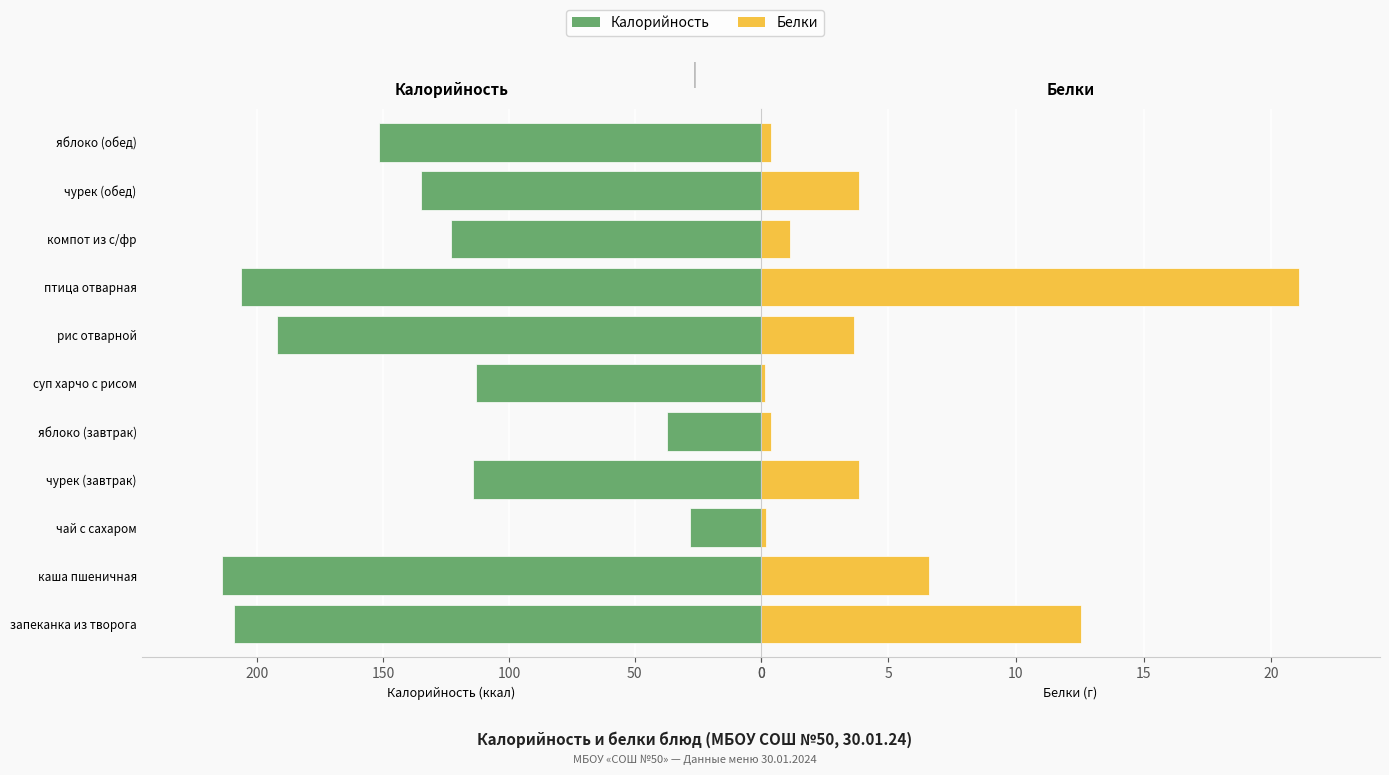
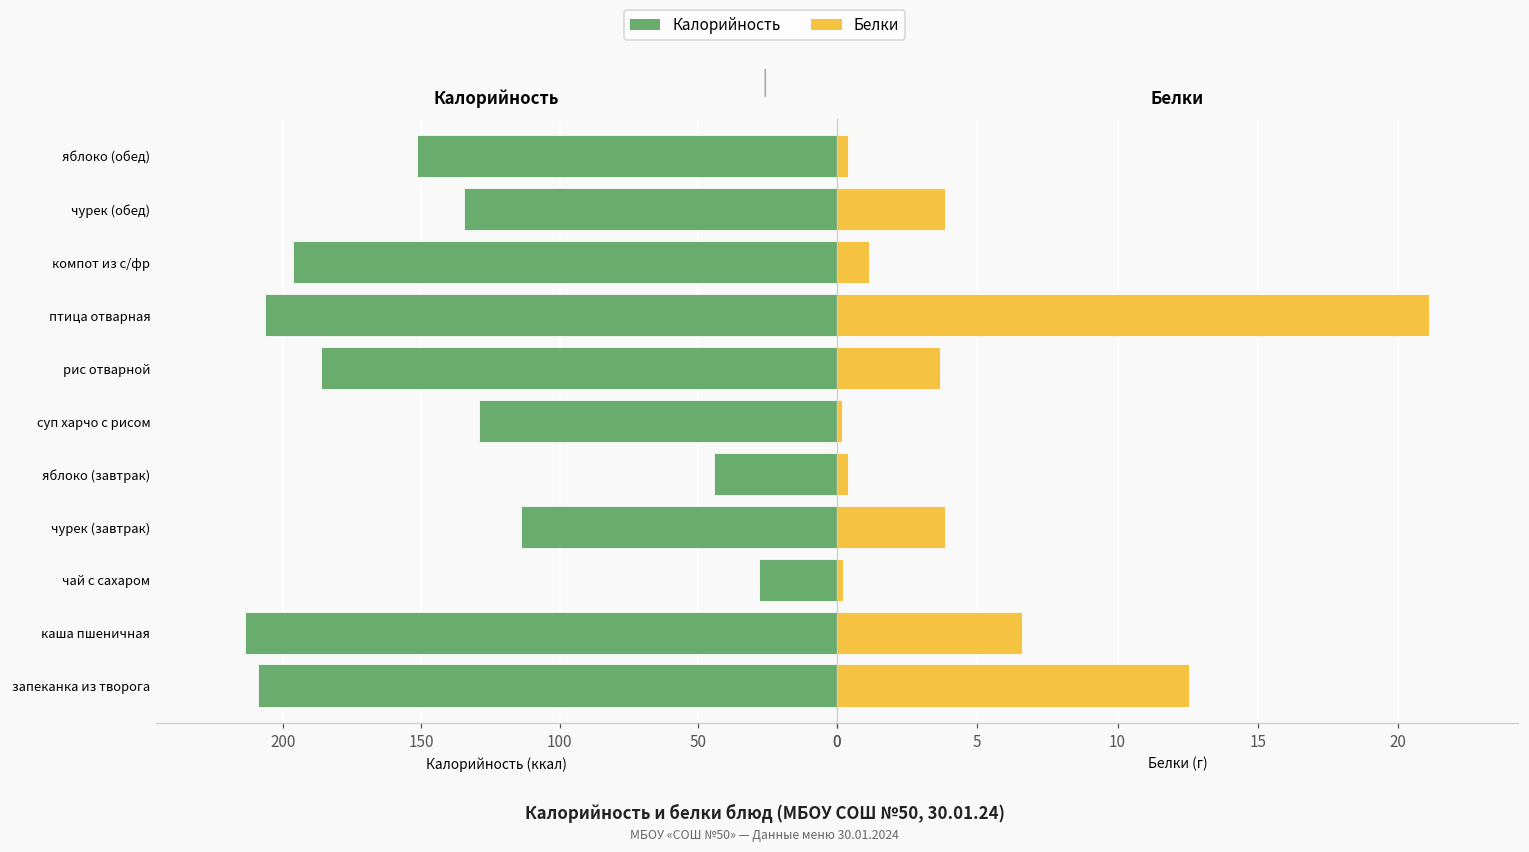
  {
    "Калорийность": {
      "яблоко (обед)": 152,
      "чурек (обед)": 135,
-     "компот из с/фр": 123,
+     "компот из с/фр": 196,
      "птица отварная": 206,
-     "рис отварной": 192,
-     "суп харчо с рисом": 113,
-     "яблоко (завтрак)": 37,
+     "рис отварной": 186,
+     "суп харчо с рисом": 129,
+     "яблоко (завтрак)": 44,
      "чурек (завтрак)": 114,
      "чай с сахаром": 28,
      "каша пшеничная": 214,
      "запеканка из творога": 209
    }
  }
